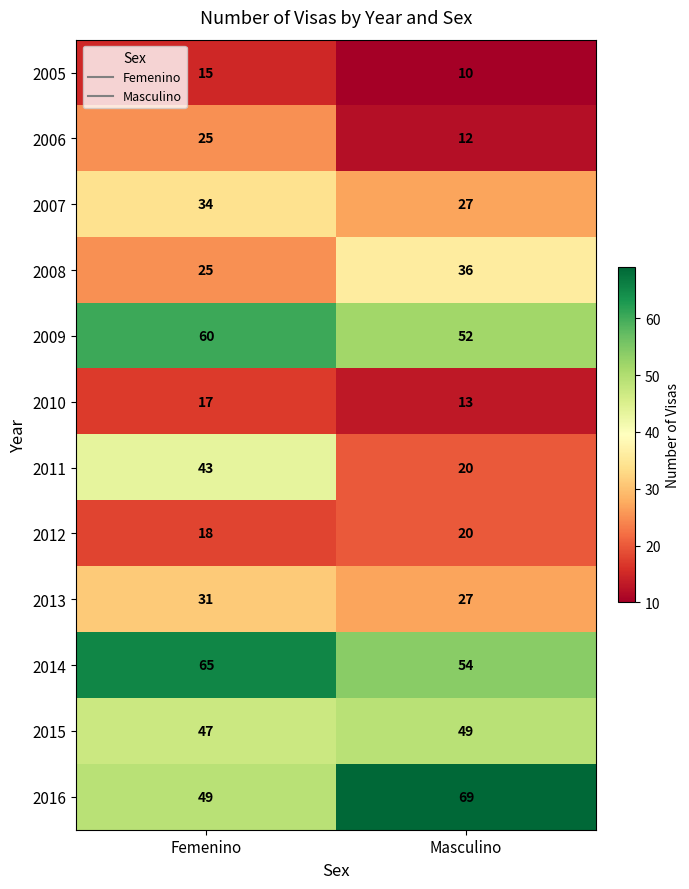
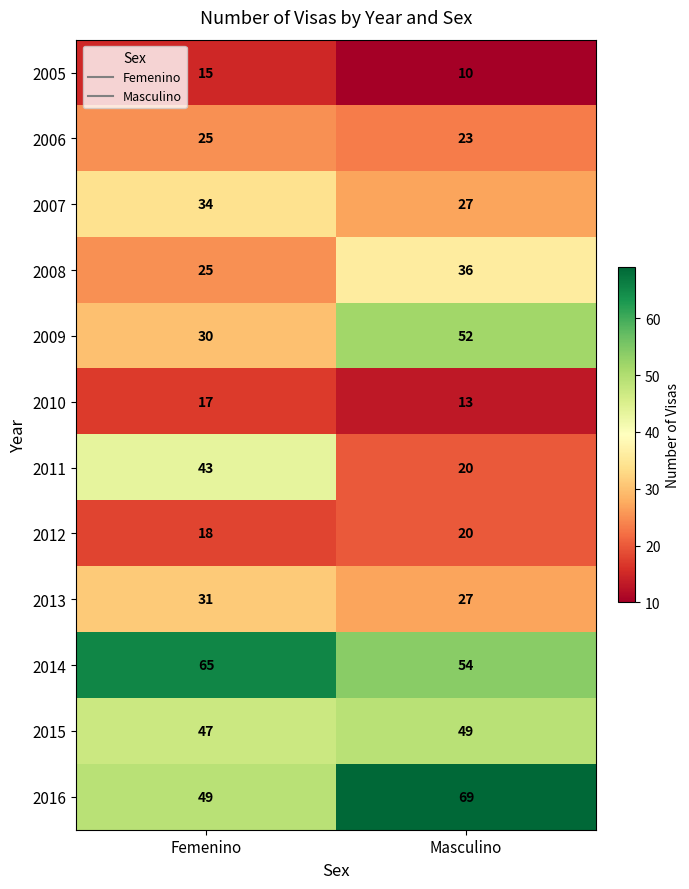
  {
    "2005": {
      "Femenino": 15,
      "Masculino": 10
    },
    "2006": {
      "Femenino": 25,
-     "Masculino": 12
+     "Masculino": 23
    },
    "2007": {
      "Femenino": 34,
      "Masculino": 27
    },
    "2008": {
      "Femenino": 25,
      "Masculino": 36
    },
    "2009": {
-     "Femenino": 60,
+     "Femenino": 30,
      "Masculino": 52
    },
    "2010": {
      "Femenino": 17,
      "Masculino": 13
    },
    "2011": {
      "Femenino": 43,
      "Masculino": 20
    },
    "2012": {
      "Femenino": 18,
      "Masculino": 20
    },
    "2013": {
      "Femenino": 31,
      "Masculino": 27
    },
    "2014": {
      "Femenino": 65,
      "Masculino": 54
    },
    "2015": {
      "Femenino": 47,
      "Masculino": 49
    },
    "2016": {
      "Femenino": 49,
      "Masculino": 69
    }
  }
